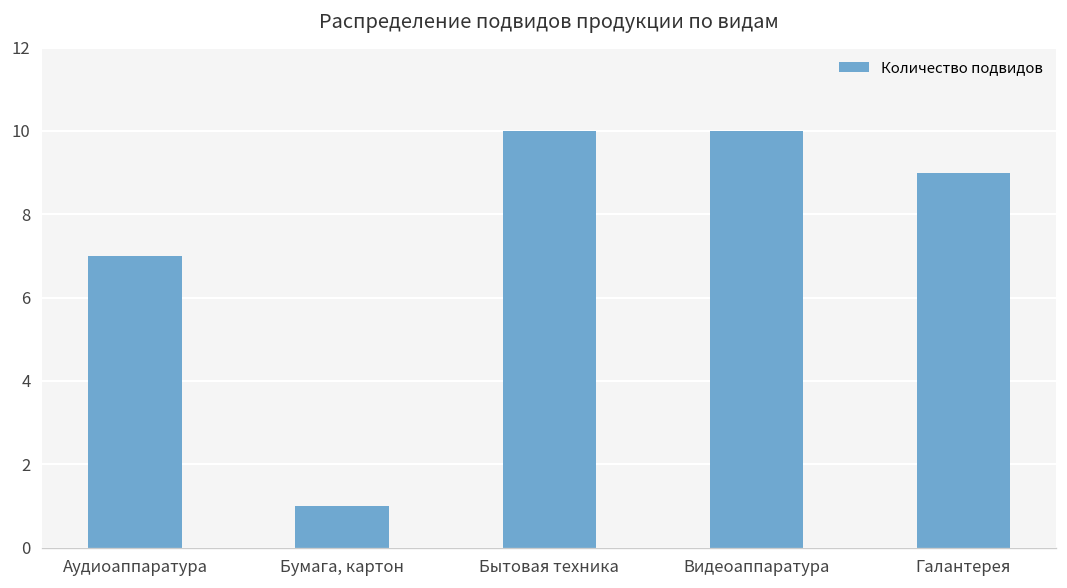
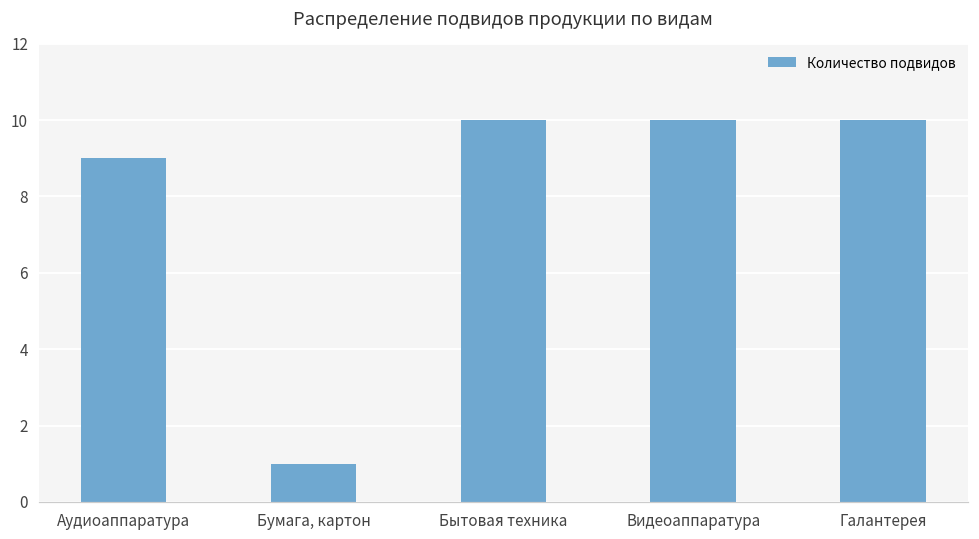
  {
-   "Аудиоаппаратура": 7,
+   "Аудиоаппаратура": 9,
    "Бумага, картон": 1,
    "Бытовая техника": 10,
    "Видеоаппаратура": 10,
-   "Галантерея": 9
+   "Галантерея": 10
  }
